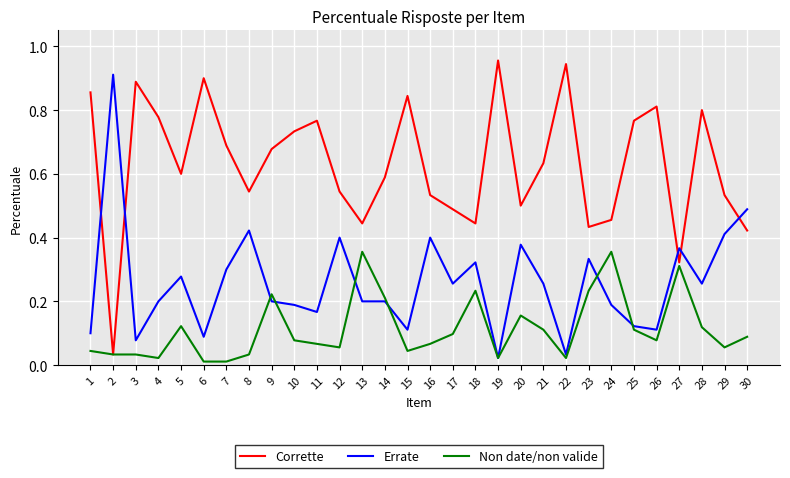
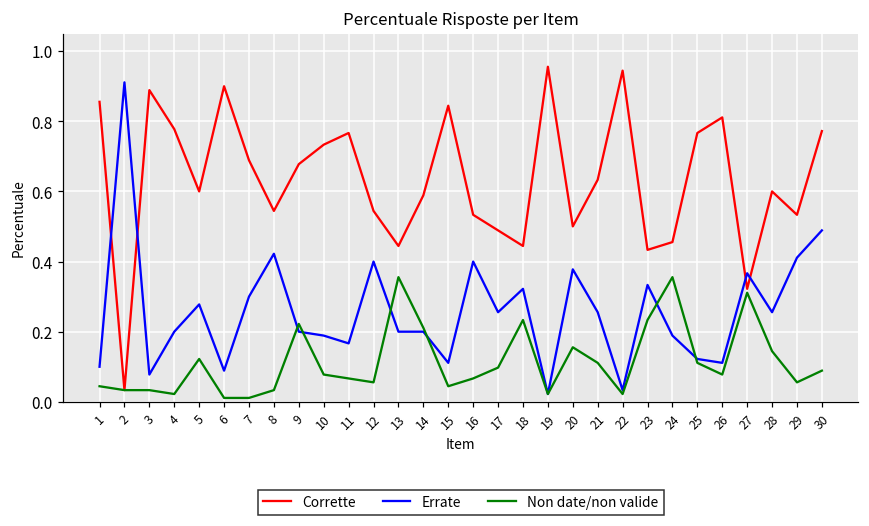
  {
    "Corrette": {
      "1": 0.86,
      "3": 0.89,
      "4": 0.78,
      "5": 0.60,
      "6": 0.90,
      "7": 0.69,
      "8": 0.54,
      "9": 0.68,
      "10": 0.73,
      "11": 0.77,
      "12": 0.54,
      "13": 0.44,
      "14": 0.59,
      "15": 0.84,
      "16": 0.53,
      "17": 0.49,
      "18": 0.44,
      "19": 0.96,
      "20": 0.50,
      "21": 0.63,
      "22": 0.94,
      "23": 0.43,
      "24": 0.46,
      "25": 0.77,
      "26": 0.81,
      "27": 0.32,
-     "28": 0.8,
+     "28": 0.6,
      "29": 0.53,
-     "30": 0.42
+     "30": 0.77
    },
    "Errate": {
      "1": 0.10,
      "2": 0.91,
      "3": 0.08,
      "4": 0.20,
      "5": 0.28,
      "6": 0.09,
      "7": 0.30,
      "8": 0.42,
      "9": 0.20,
      "10": 0.19,
      "11": 0.17,
      "12": 0.40,
      "13": 0.20,
      "14": 0.20,
      "15": 0.11,
      "16": 0.40,
      "17": 0.26,
      "18": 0.32,
      "20": 0.38,
      "21": 0.26,
      "22": 0.03,
      "23": 0.33,
      "24": 0.19,
      "25": 0.12,
      "26": 0.11,
      "27": 0.37,
      "28": 0.26,
      "29": 0.41,
      "30": 0.49
    },
    "Non date/non valide": {
      "1": 0.04,
      "3": 0.03,
      "4": 0.02,
      "5": 0.12,
      "6": 0.01,
      "7": 0.01,
      "8": 0.03,
      "9": 0.22,
      "10": 0.08,
      "11": 0.07,
      "12": 0.06,
      "13": 0.36,
      "14": 0.21,
      "15": 0.04,
      "16": 0.07,
      "17": 0.10,
      "18": 0.23,
      "20": 0.16,
      "21": 0.11,
      "22": 0.02,
      "23": 0.23,
      "24": 0.36,
      "25": 0.11,
      "26": 0.08,
      "27": 0.31,
-     "28": 0.12,
+     "28": 0.14,
      "29": 0.06,
      "30": 0.09
    }
  }
